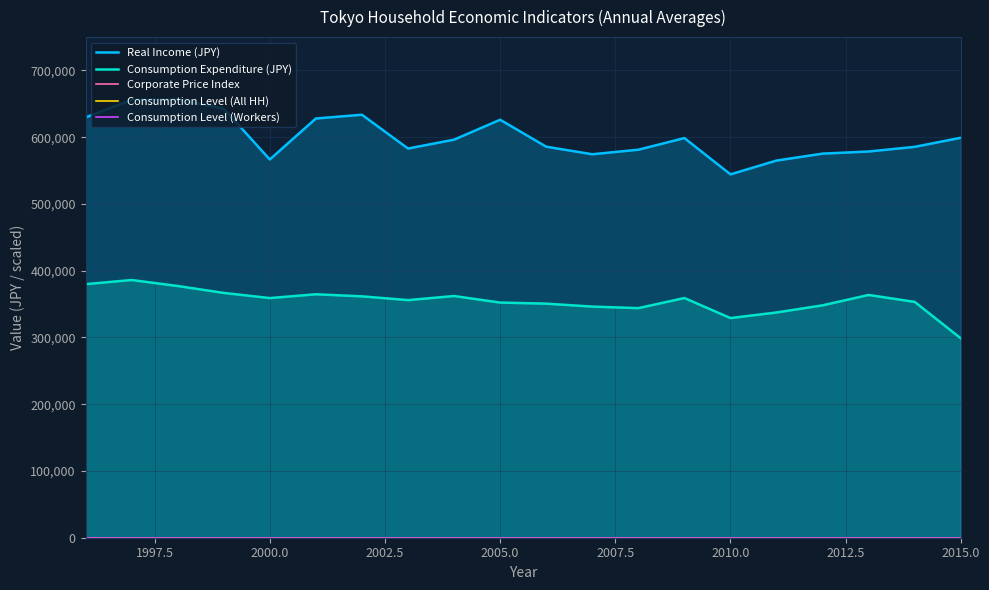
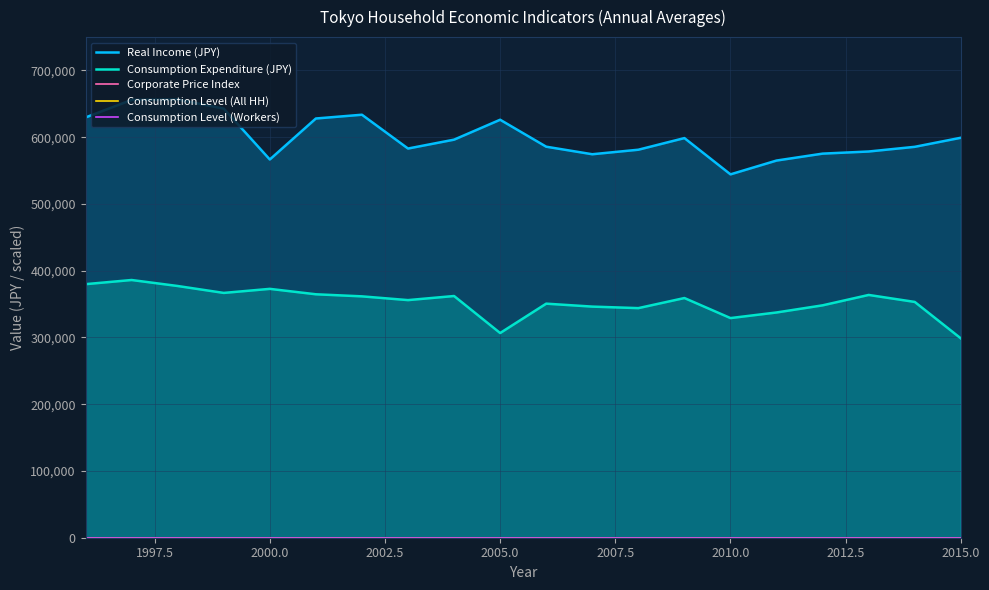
  {
    "Real Income (JPY)": {
      "2000.0": "570,000",
      "2005.0": "630,000",
      "2010.0": "540,000",
      "2015.0": "600,000"
    },
    "Consumption Expenditure (JPY)": {
-     "2000.0": "360,000",
-     "2005.0": "350,000",
+     "2000.0": "370,000",
+     "2005.0": "310,000",
      "2010.0": "330,000",
      "2015.0": "300,000"
    },
    "Consumption Level (Workers)": {
      "2000.0": "0",
      "2005.0": "0",
      "2010.0": "0",
      "2015.0": "0"
    }
  }
